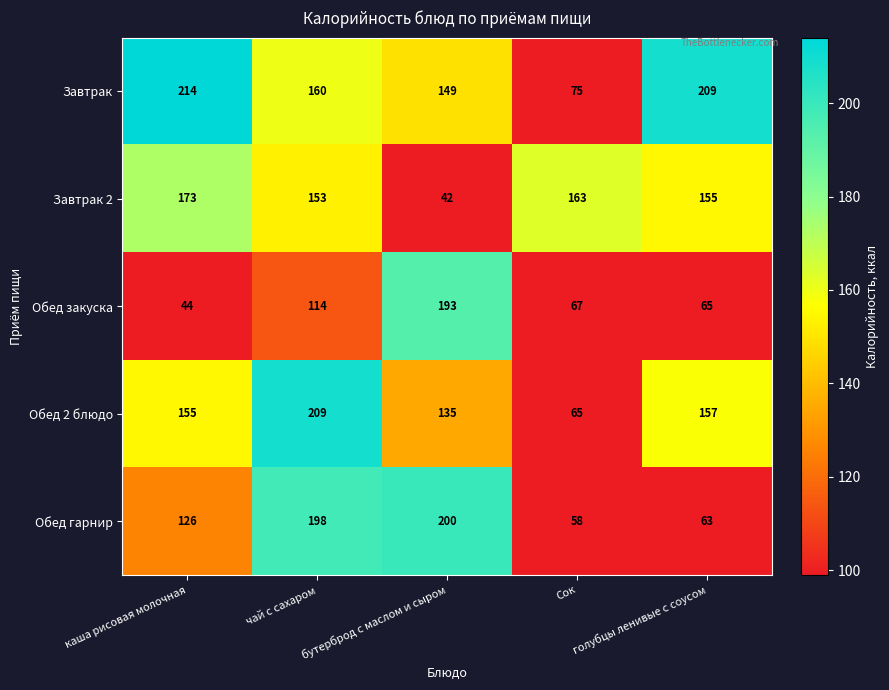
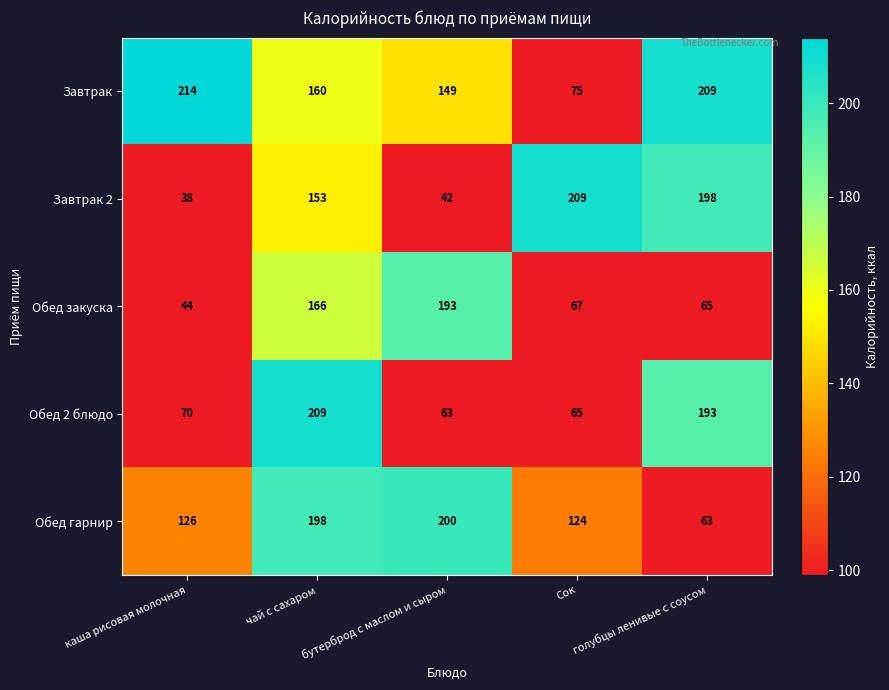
  {
    "Завтрак": {
      "каша рисовая молочная": 214,
      "чай с сахаром": 160,
      "бутерброд с маслом и сыром": 149,
      "Сок": 75
    },
    "Завтрак 2": {
-     "каша рисовая молочная": 173,
+     "каша рисовая молочная": 38,
      "чай с сахаром": 153,
      "бутерброд с маслом и сыром": 42,
-     "Сок": 163,
-     "голубцы ленивые с соусом": 155
+     "Сок": 209,
+     "голубцы ленивые с соусом": 198
    },
    "Обед закуска": {
      "каша рисовая молочная": 44,
-     "чай с сахаром": 114,
+     "чай с сахаром": 166,
      "бутерброд с маслом и сыром": 193,
      "Сок": 67,
      "голубцы ленивые с соусом": 65
    },
    "Обед 2 блюдо": {
-     "каша рисовая молочная": 155,
+     "каша рисовая молочная": 70,
      "чай с сахаром": 209,
-     "бутерброд с маслом и сыром": 135,
+     "бутерброд с маслом и сыром": 63,
      "Сок": 65,
-     "голубцы ленивые с соусом": 157
+     "голубцы ленивые с соусом": 193
    },
    "Обед гарнир": {
      "каша рисовая молочная": 126,
      "чай с сахаром": 198,
      "бутерброд с маслом и сыром": 200,
-     "Сок": 58,
+     "Сок": 124,
      "голубцы ленивые с соусом": 63
    }
  }
